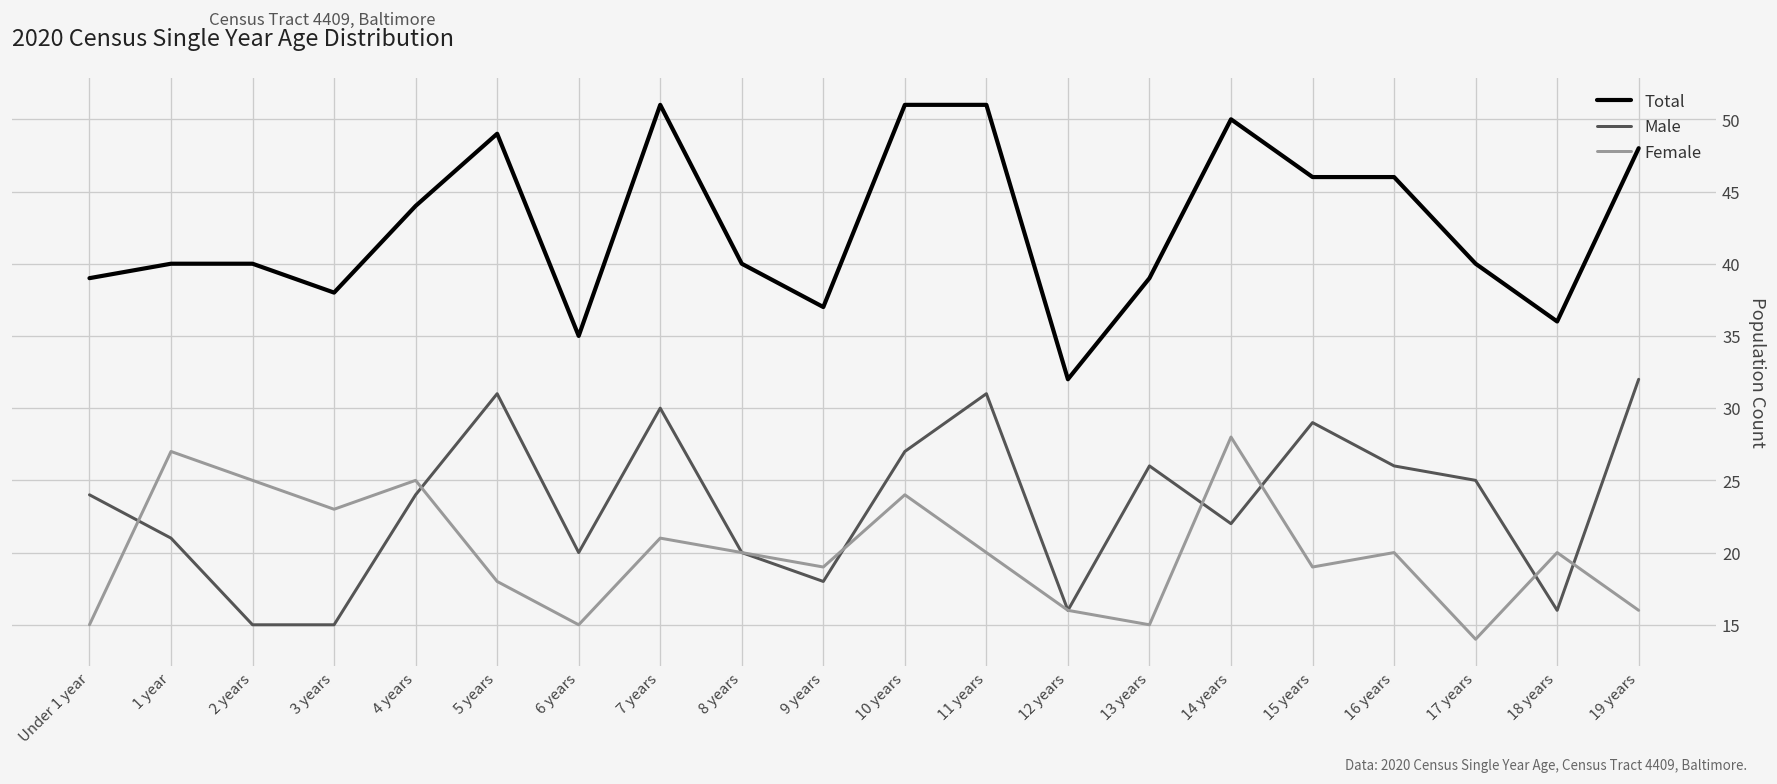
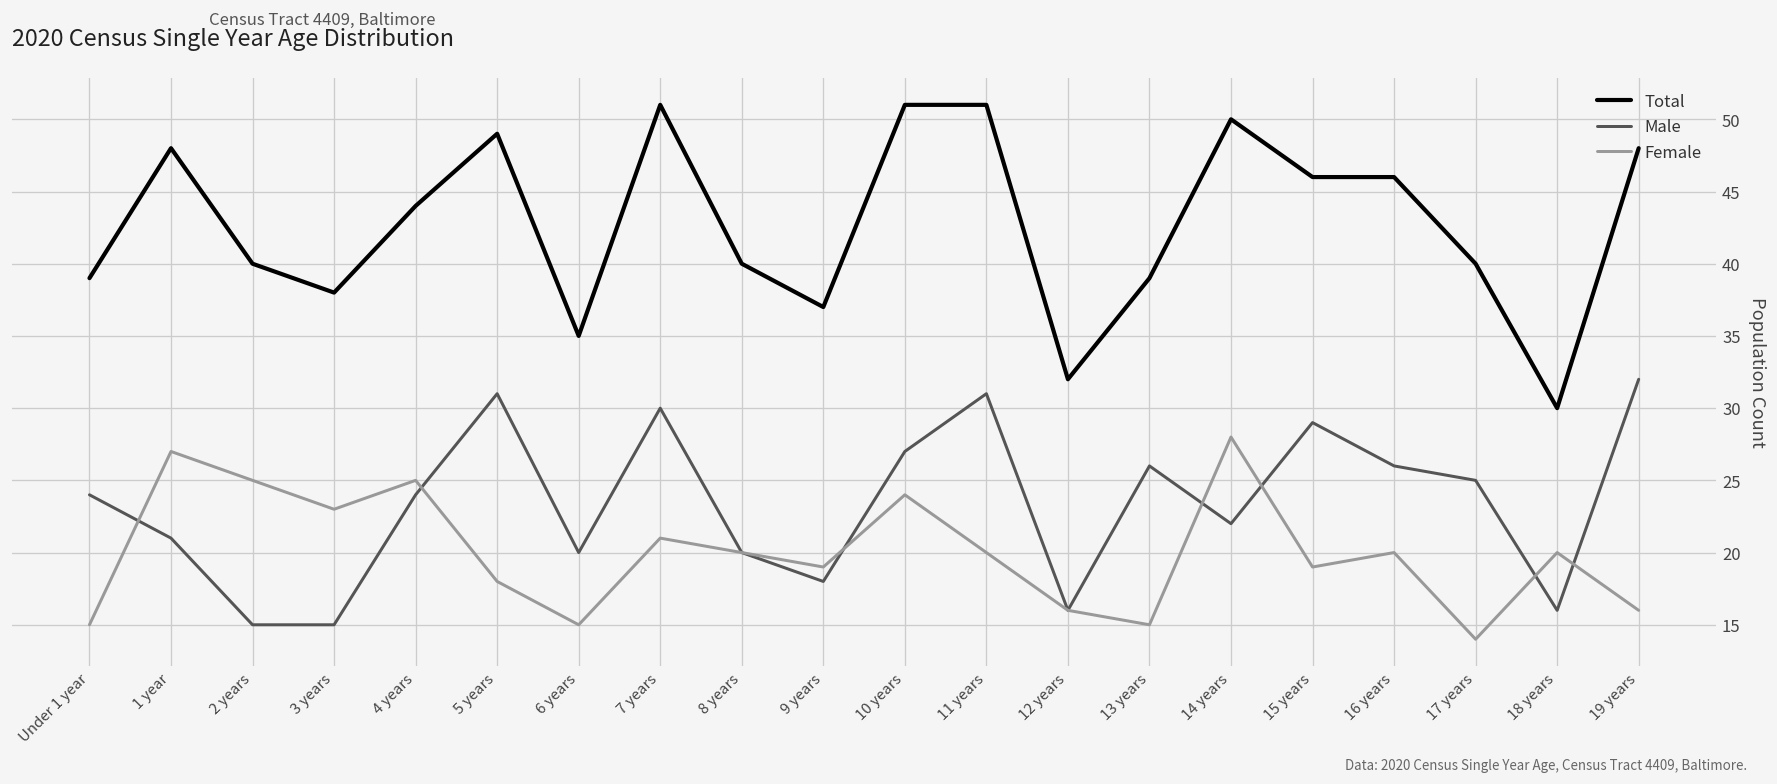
  {
    "Total": {
      "Under 1 year": 39,
-     "1 year": 40,
+     "1 year": 48,
      "2 years": 40,
      "3 years": 38,
      "4 years": 44,
      "5 years": 49,
      "6 years": 35,
      "7 years": 51,
      "8 years": 40,
      "9 years": 37,
      "10 years": 51,
      "11 years": 51,
      "12 years": 32,
      "13 years": 39,
      "14 years": 50,
      "15 years": 46,
      "16 years": 46,
      "17 years": 40,
-     "18 years": 36,
+     "18 years": 30,
      "19 years": 48
    },
    "Male": {
      "Under 1 year": 24,
      "1 year": 21,
      "2 years": 15,
      "3 years": 15,
      "4 years": 24,
      "5 years": 31,
      "6 years": 20,
      "7 years": 30,
      "9 years": 18,
      "10 years": 27,
      "11 years": 31,
      "13 years": 26,
      "14 years": 22,
      "15 years": 29,
      "16 years": 26,
      "17 years": 25,
      "18 years": 16,
      "19 years": 32
    },
    "Female": {
      "Under 1 year": 15,
      "1 year": 27,
      "2 years": 25,
      "3 years": 23,
      "4 years": 25,
      "5 years": 18,
      "6 years": 15,
      "7 years": 21,
      "9 years": 19,
      "10 years": 24,
      "11 years": 20,
      "13 years": 15,
      "14 years": 28,
      "15 years": 19,
      "16 years": 20,
      "17 years": 14,
      "18 years": 20,
      "19 years": 16
    }
  }
